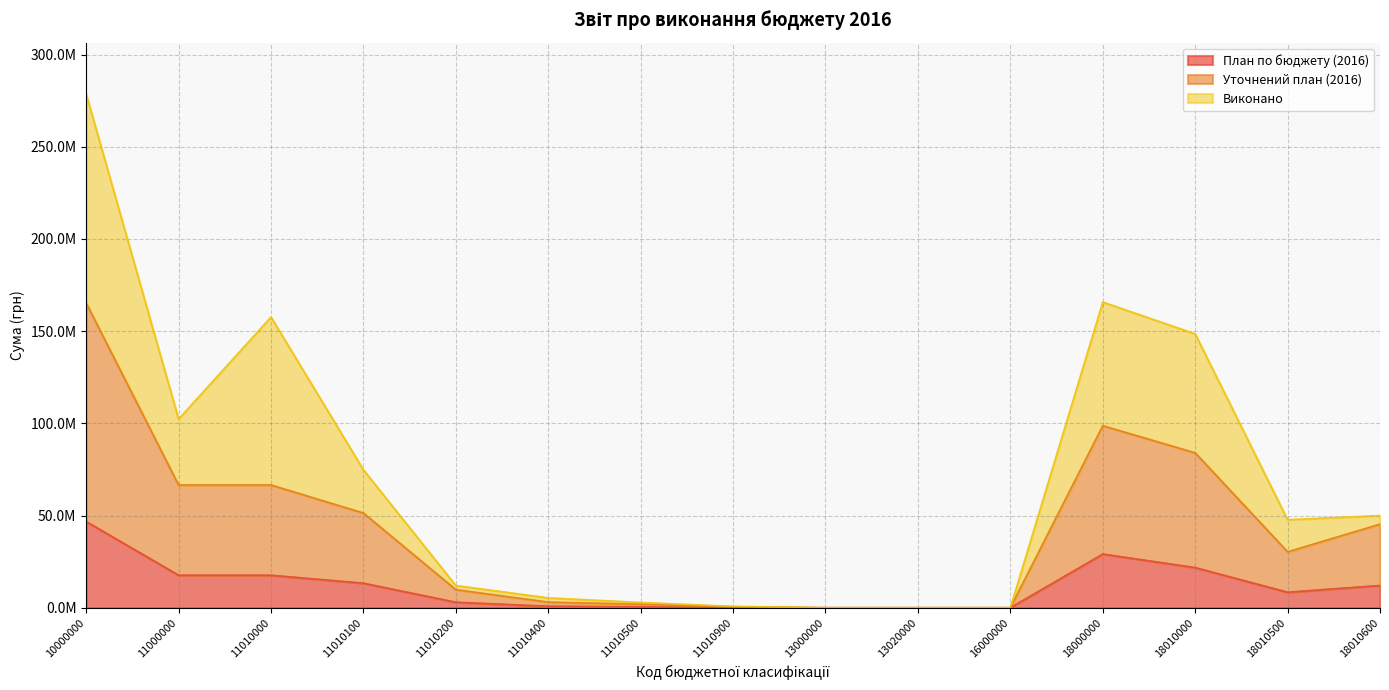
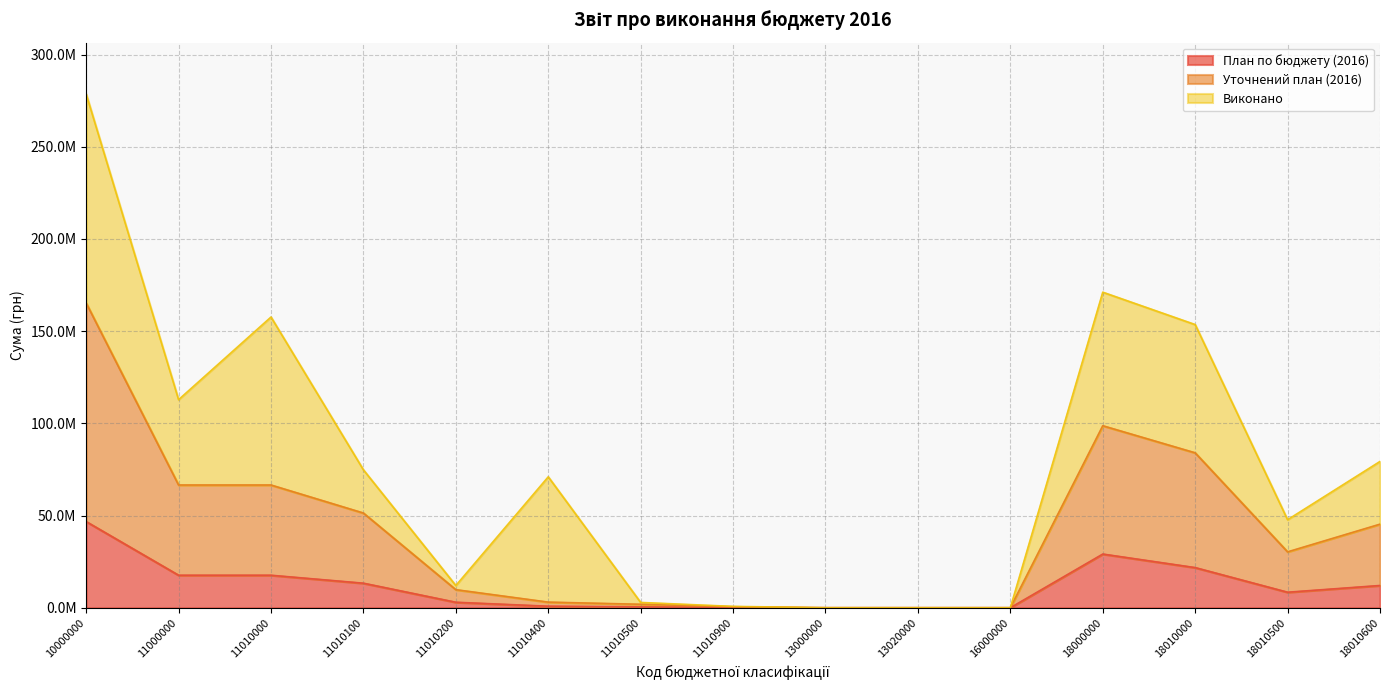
  {
    "Виконано": {
      "10000000": 113000000,
-     "11000000": 36000000,
+     "11000000": 46000000,
      "11010000": 91000000,
      "11010100": 23000000,
      "11010200": 2000000,
-     "11010400": 2000000,
-     "18000000": 67000000,
-     "18010000": 65000000,
+     "11010400": 68000000,
+     "18000000": 72000000,
+     "18010000": 70000000,
      "18010500": 17000000,
-     "18010600": 5000000
+     "18010600": 34000000
    }
  }
